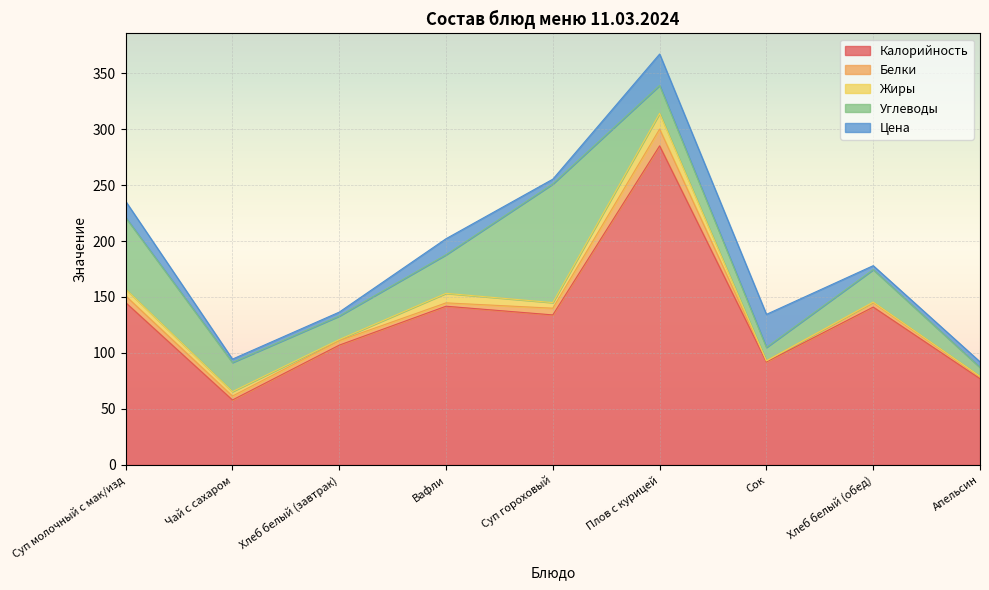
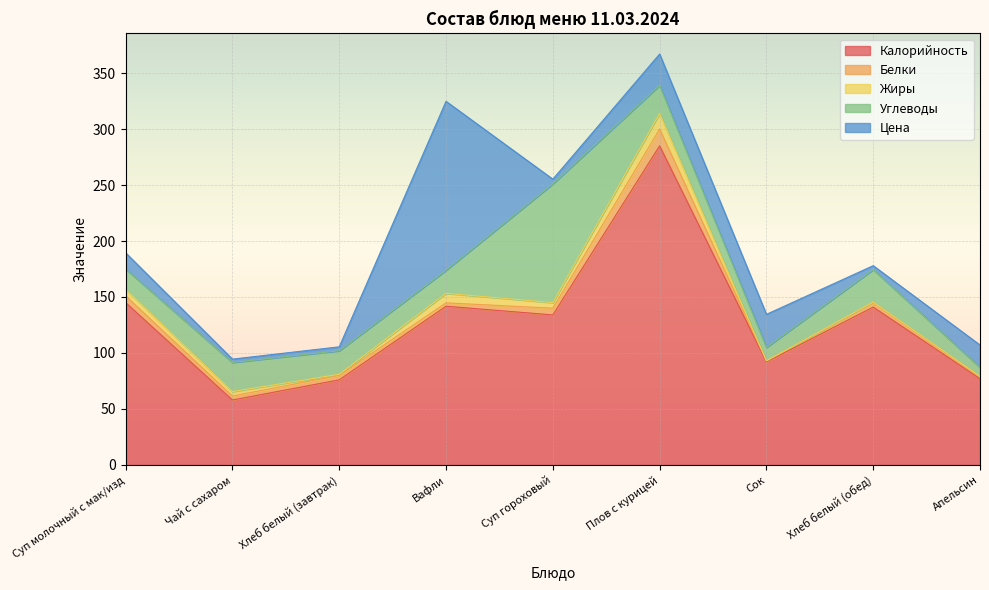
  {
    "Калорийность": {
      "Суп молочный с мак/изд": 145,
      "Чай с сахаром": 58,
-     "Хлеб белый (завтрак)": 107,
+     "Хлеб белый (завтрак)": 76,
      "Вафли": 142,
      "Суп гороховый": 134,
      "Плов с курицей": 285,
      "Хлеб белый (обед)": 141
    },
    "Углеводы": {
-     "Суп молочный с мак/изд": 64,
+     "Суп молочный с мак/изд": 18,
      "Чай с сахаром": 26,
      "Хлеб белый (завтрак)": 21,
-     "Вафли": 35,
+     "Вафли": 21,
      "Суп гороховый": 106,
      "Плов с курицей": 25,
      "Сок": 12,
      "Хлеб белый (обед)": 29,
      "Апельсин": 8
    },
    "Цена": {
      "Суп молочный с мак/изд": 14,
      "Чай с сахаром": 3,
      "Хлеб белый (завтрак)": 4,
-     "Вафли": 14,
+     "Вафли": 151,
      "Суп гороховый": 4,
      "Плов с курицей": 28,
      "Сок": 30,
      "Хлеб белый (обед)": 4,
-     "Апельсин": 5
+     "Апельсин": 20
    }
  }
